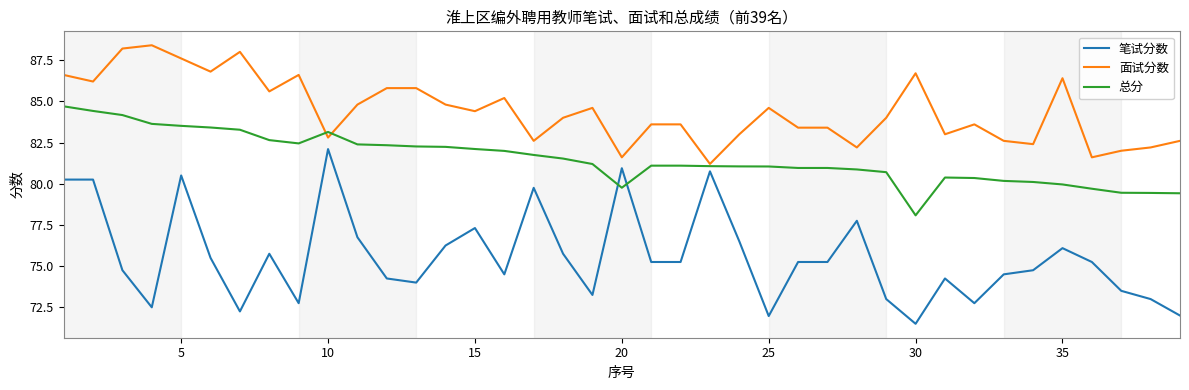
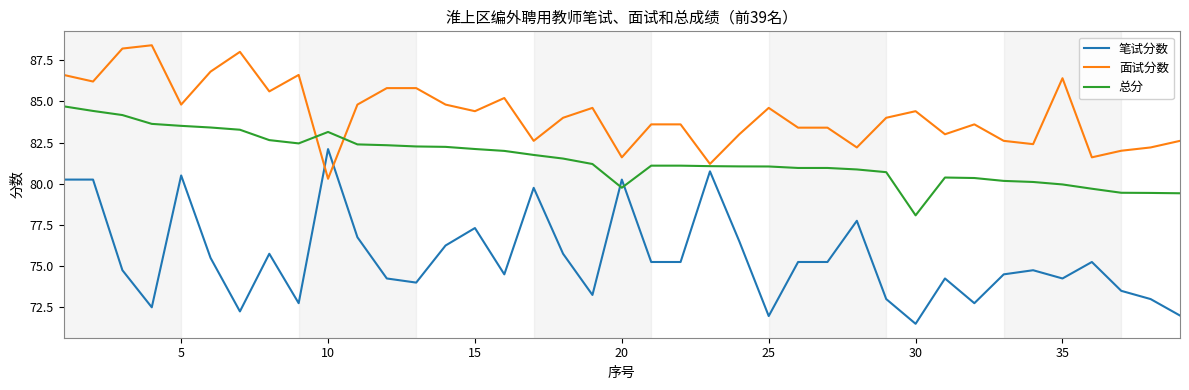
  {
    "笔试分数": {
      "5": 80.5,
      "10": 82.1,
      "15": 77.3,
-     "20": 80.9,
+     "20": 80.3,
      "25": 72.0,
      "30": 71.5,
-     "35": 76.1
+     "35": 74.3
    },
    "面试分数": {
-     "5": 87.6,
-     "10": 82.8,
+     "5": 84.8,
+     "10": 80.3,
      "15": 84.4,
      "20": 81.6,
      "25": 84.6,
-     "30": 86.7,
+     "30": 84.4,
      "35": 86.4
    },
    "总分": {
      "5": 83.5,
      "10": 83.1,
      "15": 82.1,
      "20": 79.8,
      "25": 81.0,
      "30": 78.1,
      "35": 80.0
    }
  }
